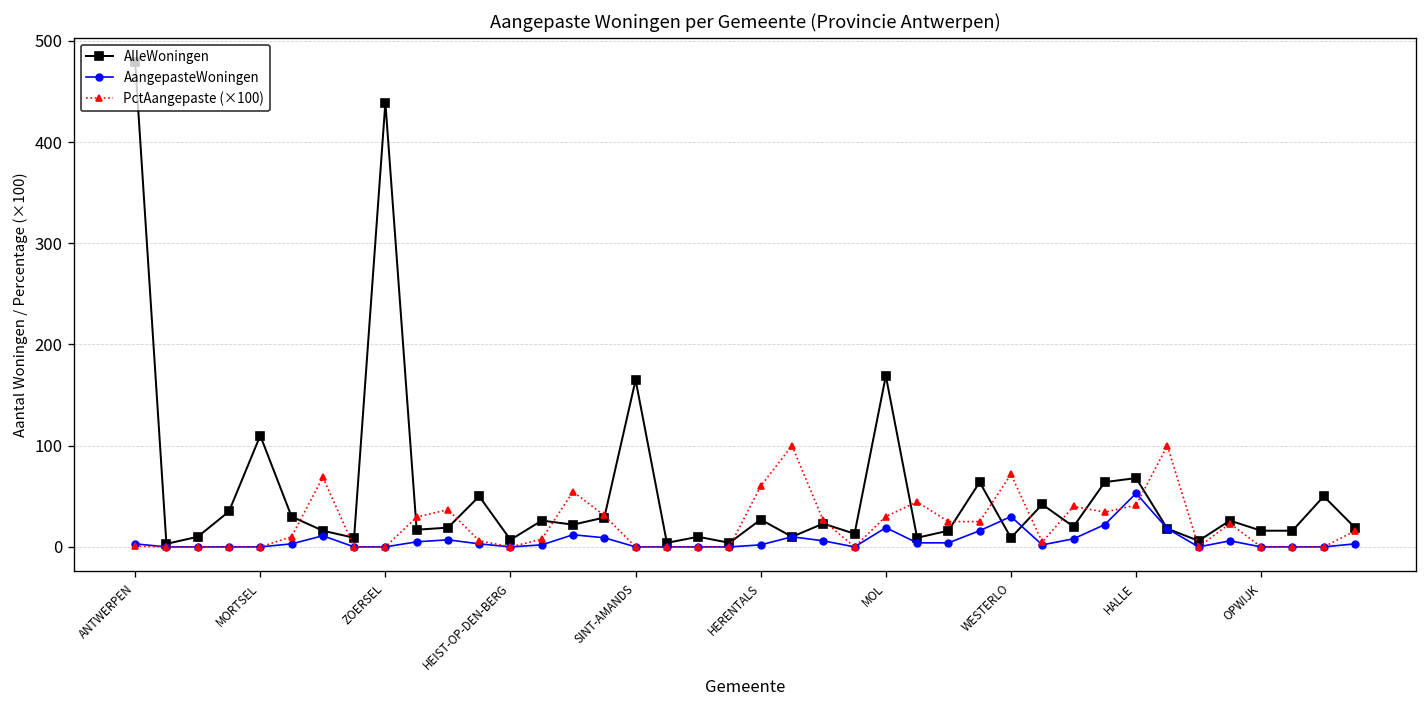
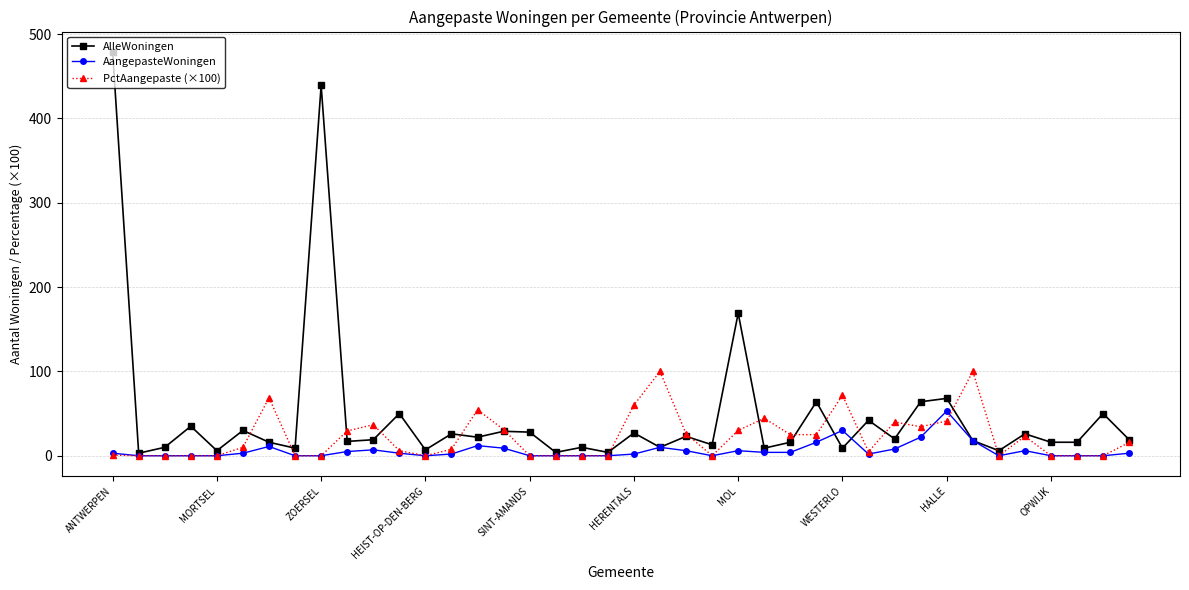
  {
    "AlleWoningen": {
-     "MORTSEL": 110,
+     "MORTSEL": 10,
      "ZOERSEL": 440,
      "HEIST-OP-DEN-BERG": 10,
-     "SINT-AMANDS": 170,
+     "SINT-AMANDS": 30,
      "HERENTALS": 30,
      "MOL": 170,
      "WESTERLO": 10,
      "HALLE": 70,
      "OPWIJK": 20
    },
    "AangepasteWoningen": {
      "HERENTALS": 0,
-     "MOL": 20,
+     "MOL": 10,
      "WESTERLO": 30,
      "HALLE": 50
    },
    "PctAangepaste (×100)": {
      "HERENTALS": 60,
      "MOL": 30,
      "WESTERLO": 70,
      "HALLE": 40
    }
  }
